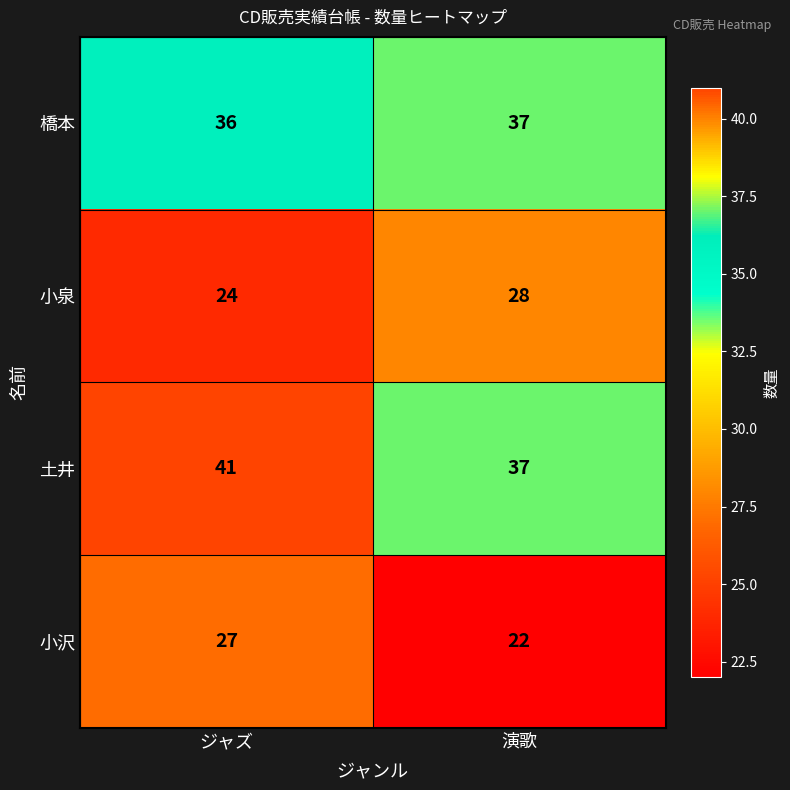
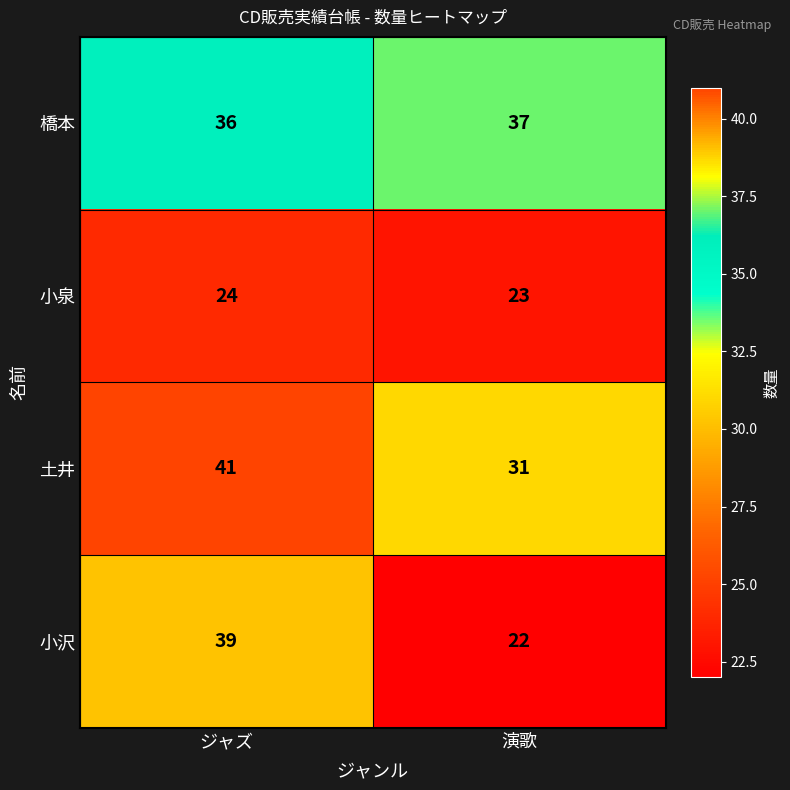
  {
    "橋本": {
      "ジャズ": 36,
      "演歌": 37
    },
    "小泉": {
      "ジャズ": 24,
-     "演歌": 28
+     "演歌": 23
    },
    "土井": {
      "ジャズ": 41,
-     "演歌": 37
+     "演歌": 31
    },
    "小沢": {
-     "ジャズ": 27,
+     "ジャズ": 39,
      "演歌": 22
    }
  }
